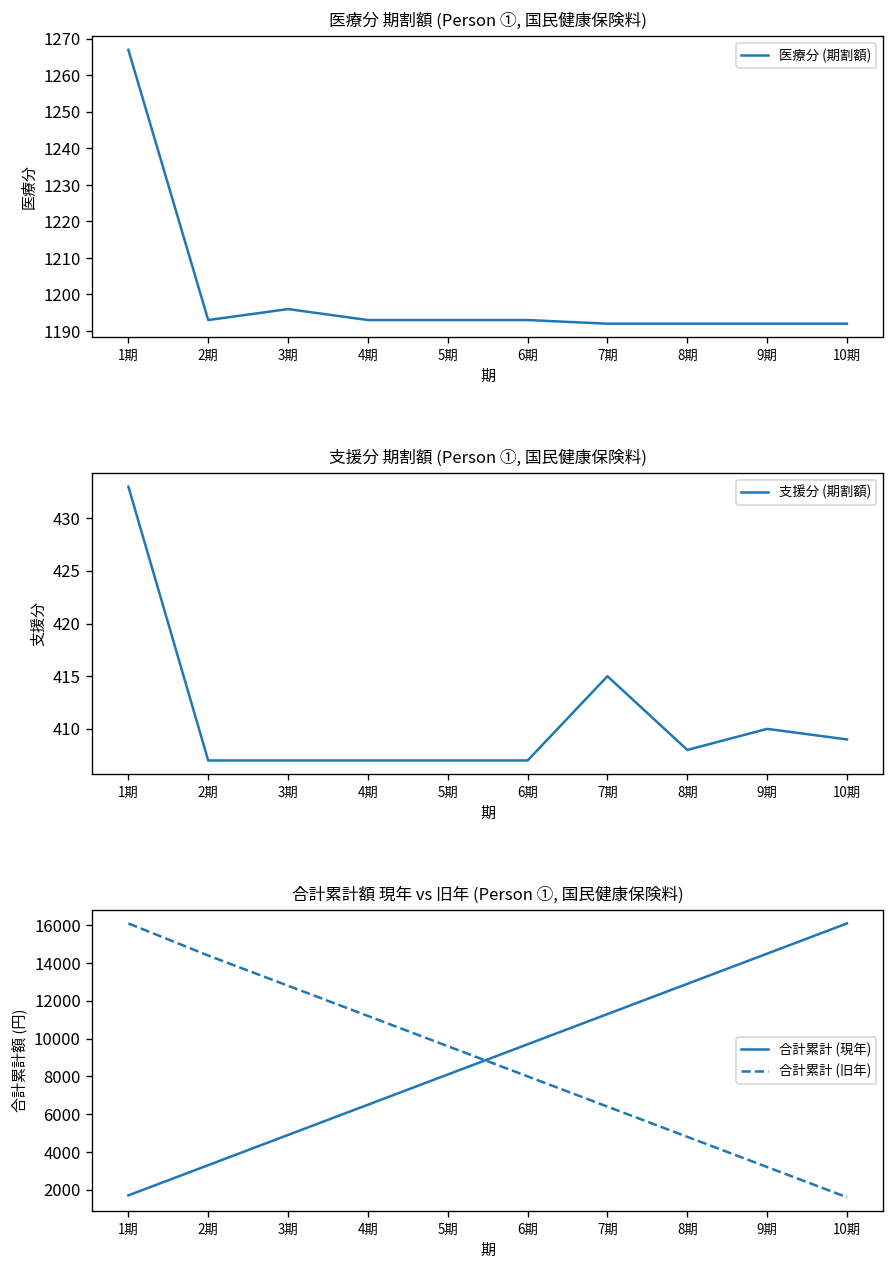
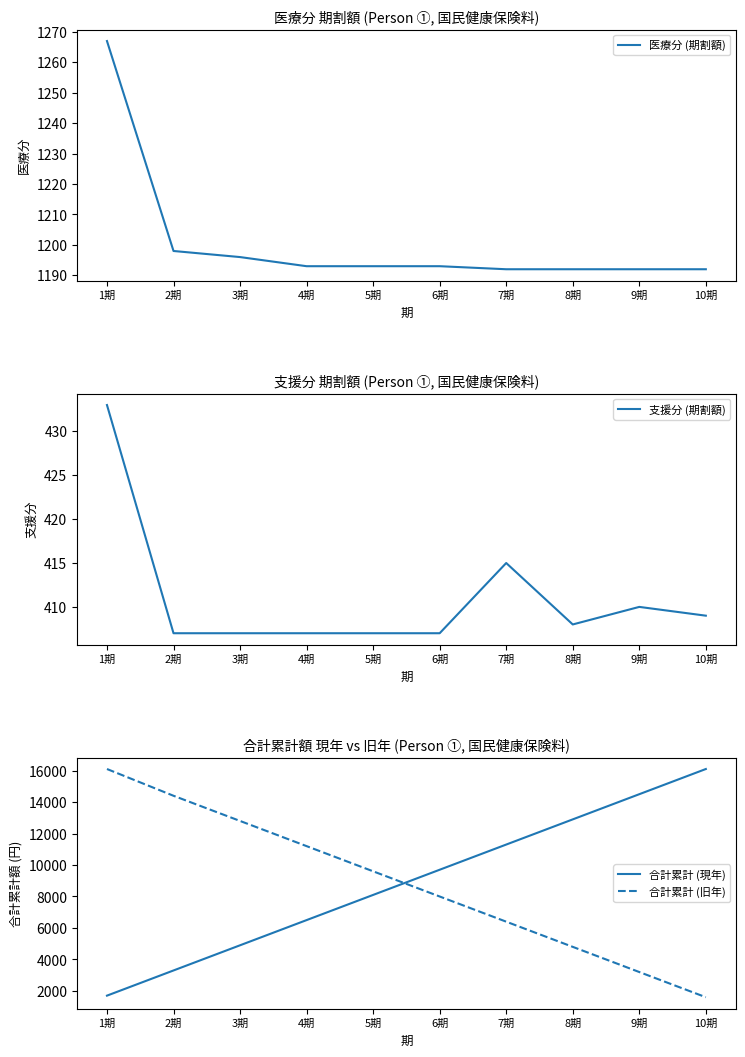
  {
    "医療分 期割額 (Person ①, 国民健康保険料)": {
      "1期": 1267,
-     "2期": 1193,
+     "2期": 1198,
      "3期": 1196,
      "4期": 1193,
      "5期": 1193,
      "6期": 1193,
      "7期": 1192,
      "8期": 1192,
      "9期": 1192,
      "10期": 1192
    },
    "支援分 期割額 (Person ①, 国民健康保険料)": {
      "1期": 433,
      "2期": 407,
      "3期": 407,
      "4期": 407,
      "5期": 407,
      "6期": 407,
      "7期": 415,
      "8期": 408,
      "9期": 410,
      "10期": 409
    }
  }
